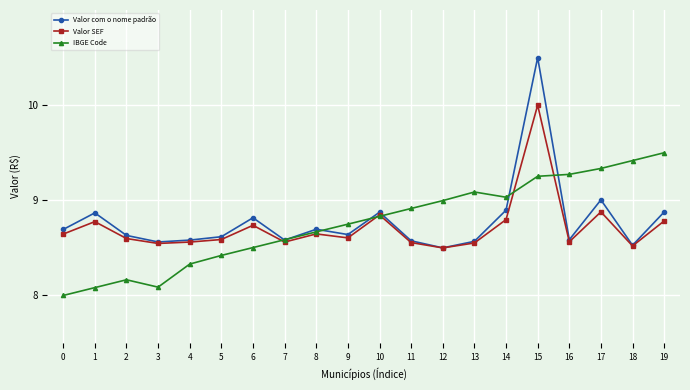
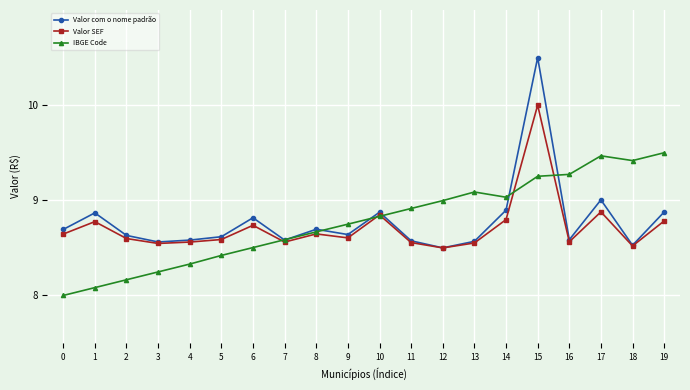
  {
    "Valor com o nome padrão": {
      "0": 8.7,
      "1": 8.9,
      "2": 8.6,
      "5": 8.6,
      "6": 8.8,
      "8": 8.7,
      "9": 8.6,
      "10": 8.9,
      "14": 8.9,
      "15": 10.5,
      "17": 9.0,
      "19": 8.9
    },
    "Valor SEF": {
      "0": 8.6,
      "1": 8.8,
      "2": 8.6,
      "5": 8.6,
      "6": 8.7,
      "9": 8.6,
      "14": 8.8,
      "15": 10.0,
      "17": 8.9,
      "19": 8.8
    },
    "IBGE Code": {
      "0": 8.0,
      "1": 8.1,
      "2": 8.2,
-     "3": 8.1,
+     "3": 8.2,
      "4": 8.3,
      "5": 8.4,
      "6": 8.5,
      "9": 8.7,
      "11": 8.9,
      "12": 9.0,
      "13": 9.1,
      "14": 9.0,
      "15": 9.3,
      "16": 9.3,
-     "17": 9.3,
+     "17": 9.5,
      "18": 9.4,
      "19": 9.5
    }
  }
